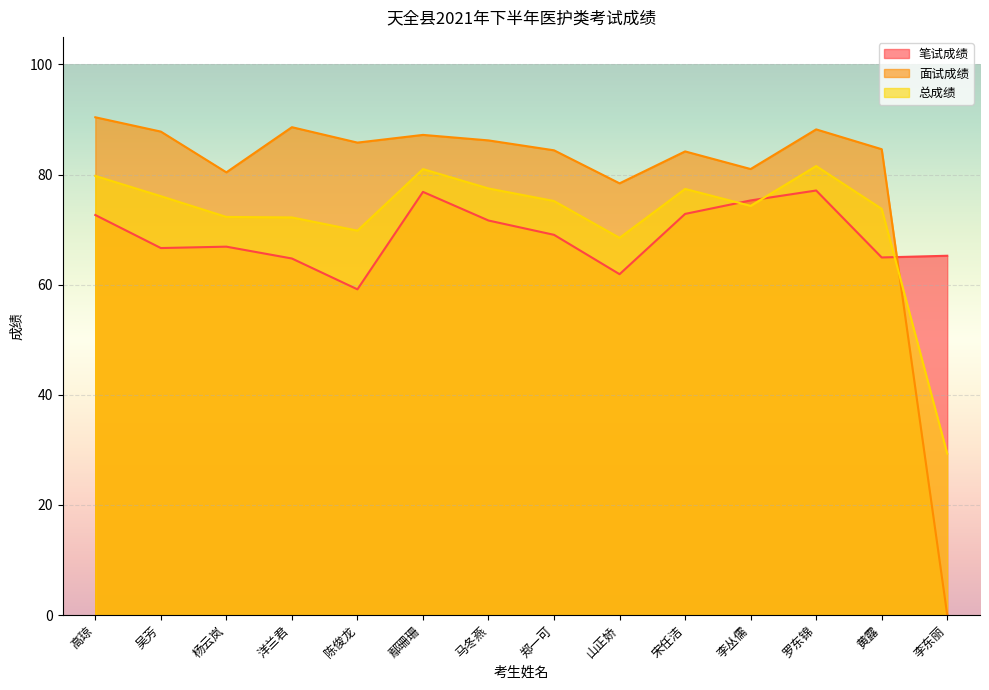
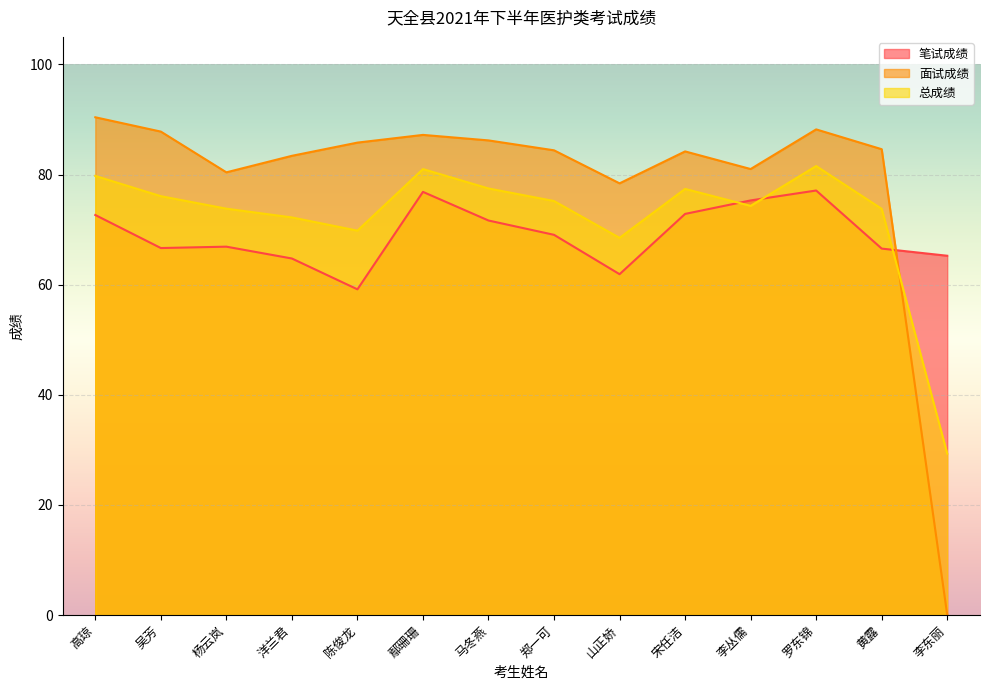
  {
    "笔试成绩": {
      "高琼": 73,
      "吴芳": 67,
      "杨云岚": 67,
      "洋兰君": 65,
      "陈俊龙": 59,
      "鄢珊珊": 77,
      "马冬燕": 72,
      "郑一可": 69,
      "山正娇": 62,
      "宋任洁": 73,
      "李丛儒": 75,
      "罗东锦": 77,
-     "黄露": 65,
+     "黄露": 67,
      "李东丽": 65
    },
    "面试成绩": {
      "高琼": 90,
      "吴芳": 88,
      "杨云岚": 80,
-     "洋兰君": 89,
+     "洋兰君": 83,
      "陈俊龙": 86,
      "鄢珊珊": 87,
      "马冬燕": 86,
      "郑一可": 84,
      "山正娇": 78,
      "宋任洁": 84,
      "李丛儒": 81,
      "罗东锦": 88,
      "黄露": 85,
      "李东丽": 0
    },
    "总成绩": {
      "高琼": 80,
      "吴芳": 76,
-     "杨云岚": 72,
+     "杨云岚": 74,
      "洋兰君": 72,
      "陈俊龙": 70,
      "鄢珊珊": 81,
      "马冬燕": 77,
      "郑一可": 75,
      "山正娇": 69,
      "宋任洁": 77,
      "李丛儒": 74,
      "罗东锦": 82,
      "黄露": 74,
      "李东丽": 29
    }
  }
